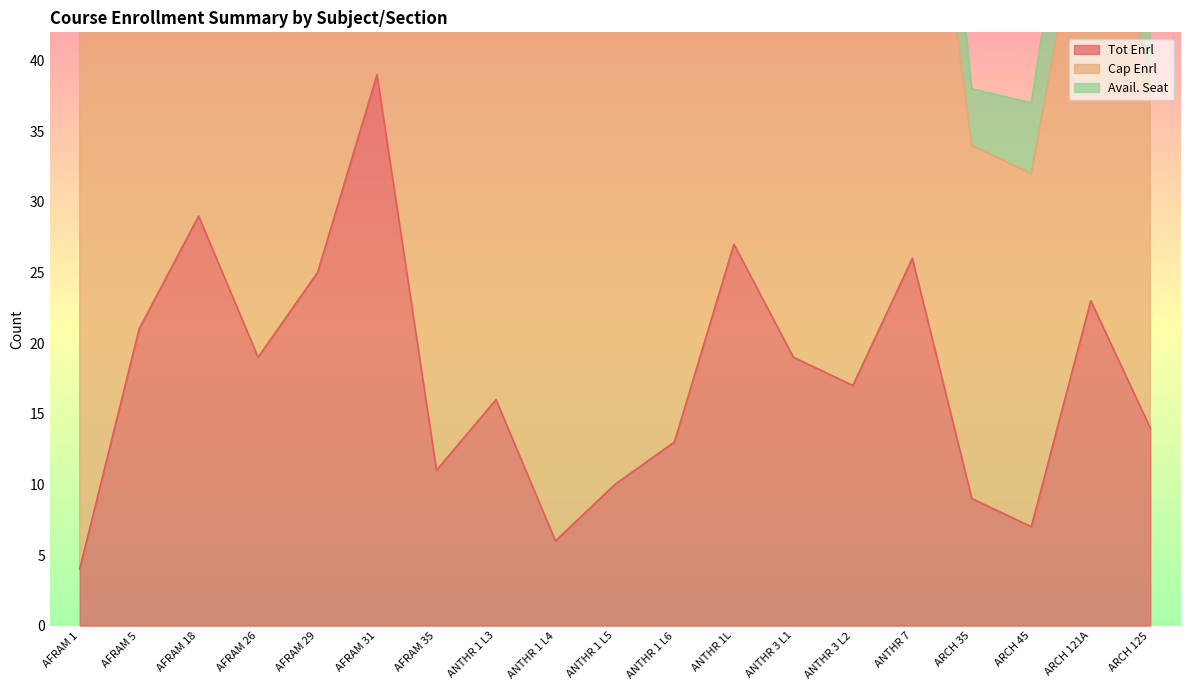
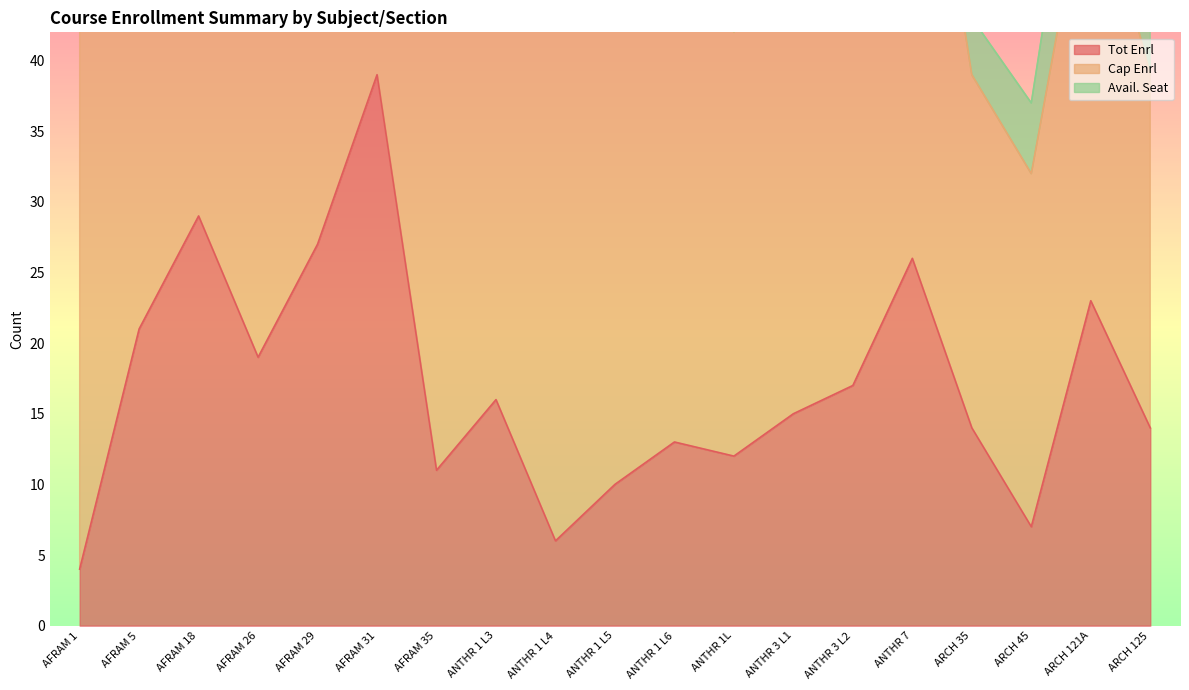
  {
    "Tot Enrl": {
      "AFRAM 1": 4,
      "AFRAM 5": 21,
      "AFRAM 18": 29,
      "AFRAM 26": 19,
-     "AFRAM 29": 25,
+     "AFRAM 29": 27,
      "AFRAM 31": 39,
      "AFRAM 35": 11,
      "ANTHR 1 L3": 16,
      "ANTHR 1 L4": 6,
      "ANTHR 1 L5": 10,
      "ANTHR 1 L6": 13,
-     "ANTHR 1L": 27,
-     "ANTHR 3 L1": 19,
+     "ANTHR 1L": 12,
+     "ANTHR 3 L1": 15,
      "ANTHR 3 L2": 17,
      "ANTHR 7": 26,
-     "ARCH 35": 9,
+     "ARCH 35": 14,
      "ARCH 45": 7,
      "ARCH 121A": 23,
      "ARCH 125": 14
    },
    "Cap Enrl": {
      "ARCH 35": 25,
      "ARCH 45": 25
    },
    "Avail. Seat": {
      "ARCH 45": 5
    }
  }
